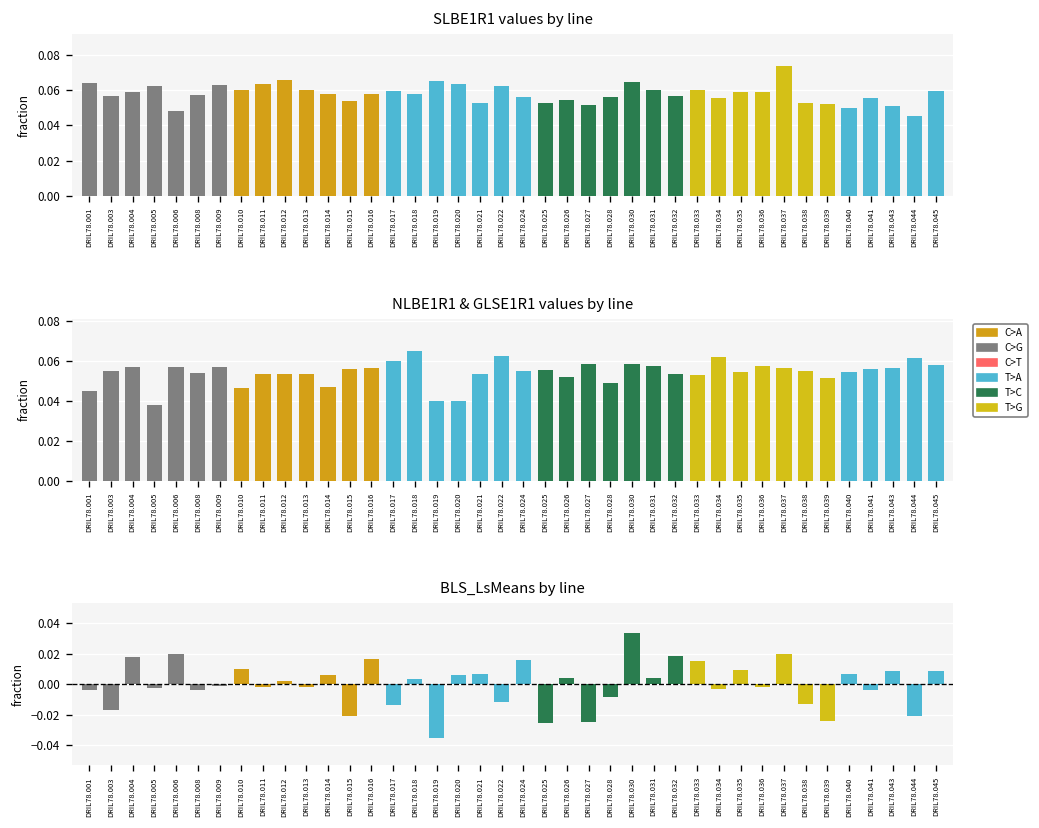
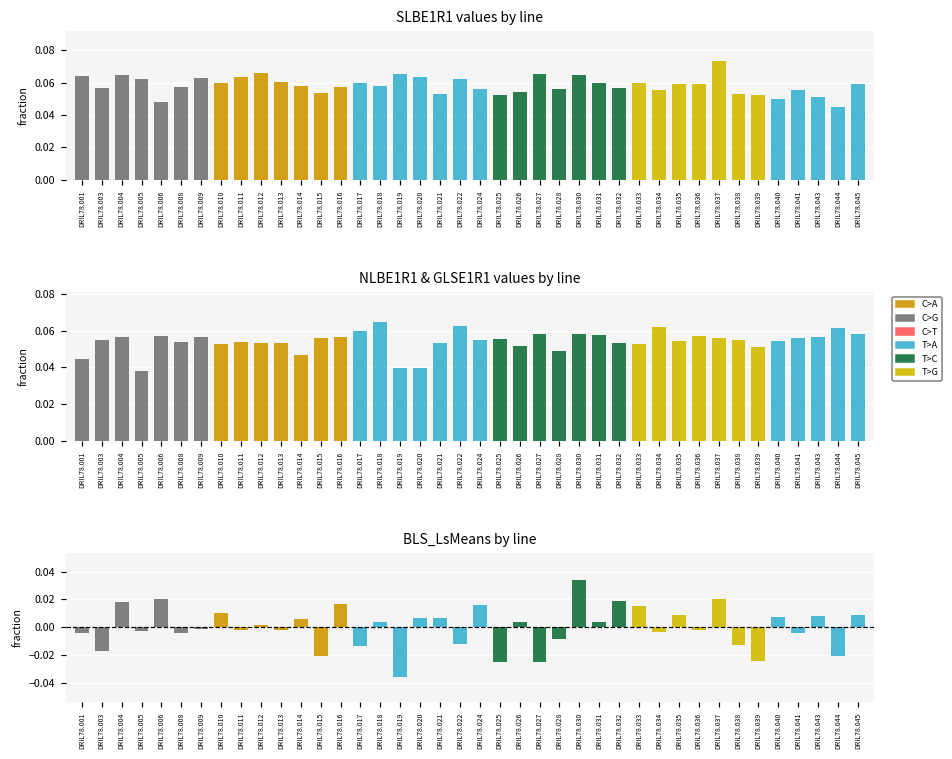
  {
    "SLBE1R1 values by line": {
      "DRIL78.001": 0.064,
      "DRIL78.003": 0.057,
-     "DRIL78.004": 0.059,
+     "DRIL78.004": 0.065,
      "DRIL78.005": 0.062,
      "DRIL78.006": 0.048,
      "DRIL78.008": 0.057,
      "DRIL78.009": 0.063,
      "DRIL78.010": 0.060,
      "DRIL78.011": 0.064,
      "DRIL78.012": 0.066,
      "DRIL78.013": 0.060,
      "DRIL78.014": 0.058,
      "DRIL78.015": 0.054,
      "DRIL78.016": 0.058,
      "DRIL78.017": 0.060,
      "DRIL78.018": 0.058,
      "DRIL78.019": 0.065,
      "DRIL78.020": 0.064,
      "DRIL78.021": 0.053,
      "DRIL78.022": 0.062,
      "DRIL78.024": 0.056,
      "DRIL78.025": 0.053,
      "DRIL78.026": 0.054,
-     "DRIL78.027": 0.052,
+     "DRIL78.027": 0.066,
      "DRIL78.028": 0.056,
      "DRIL78.030": 0.064,
      "DRIL78.031": 0.060,
      "DRIL78.032": 0.057,
      "DRIL78.033": 0.060,
      "DRIL78.034": 0.056,
      "DRIL78.035": 0.059,
      "DRIL78.036": 0.059,
      "DRIL78.037": 0.073,
      "DRIL78.038": 0.053,
      "DRIL78.039": 0.052,
      "DRIL78.040": 0.050,
      "DRIL78.041": 0.055,
      "DRIL78.043": 0.051,
      "DRIL78.044": 0.045,
      "DRIL78.045": 0.059
    },
    "NLBE1R1 & GLSE1R1 values by line": {
      "DRIL78.001": 0.045,
      "DRIL78.003": 0.055,
      "DRIL78.004": 0.057,
      "DRIL78.005": 0.038,
      "DRIL78.006": 0.057,
      "DRIL78.008": 0.054,
      "DRIL78.009": 0.057,
-     "DRIL78.010": 0.046,
+     "DRIL78.010": 0.053,
      "DRIL78.011": 0.054,
      "DRIL78.012": 0.053,
      "DRIL78.013": 0.053,
      "DRIL78.014": 0.047,
      "DRIL78.015": 0.056,
      "DRIL78.016": 0.057,
      "DRIL78.017": 0.060,
      "DRIL78.018": 0.065,
      "DRIL78.019": 0.040,
      "DRIL78.020": 0.040,
      "DRIL78.021": 0.053,
      "DRIL78.022": 0.063,
      "DRIL78.024": 0.055,
      "DRIL78.025": 0.055,
      "DRIL78.026": 0.052,
      "DRIL78.027": 0.058,
      "DRIL78.028": 0.049,
      "DRIL78.030": 0.058,
      "DRIL78.031": 0.057,
      "DRIL78.032": 0.053,
      "DRIL78.033": 0.053,
      "DRIL78.034": 0.062,
      "DRIL78.035": 0.054,
      "DRIL78.036": 0.057,
      "DRIL78.037": 0.056,
      "DRIL78.038": 0.055,
      "DRIL78.039": 0.051,
      "DRIL78.040": 0.054,
      "DRIL78.041": 0.056,
      "DRIL78.043": 0.056,
      "DRIL78.044": 0.061,
      "DRIL78.045": 0.058
    },
    "BLS_LsMeans by line": {
      "DRIL78.001": -0.004,
      "DRIL78.003": -0.017,
      "DRIL78.004": 0.018,
      "DRIL78.005": -0.003,
      "DRIL78.006": 0.020,
      "DRIL78.008": -0.004,
      "DRIL78.010": 0.010,
      "DRIL78.014": 0.006,
      "DRIL78.015": -0.021,
      "DRIL78.016": 0.016,
      "DRIL78.017": -0.013,
      "DRIL78.018": 0.004,
      "DRIL78.019": -0.035,
      "DRIL78.020": 0.006,
      "DRIL78.021": 0.007,
      "DRIL78.022": -0.012,
      "DRIL78.024": 0.016,
      "DRIL78.025": -0.025,
      "DRIL78.026": 0.004,
      "DRIL78.027": -0.025,
      "DRIL78.028": -0.008,
      "DRIL78.030": 0.034,
      "DRIL78.031": 0.004,
      "DRIL78.032": 0.019,
      "DRIL78.033": 0.016,
      "DRIL78.034": -0.003,
      "DRIL78.035": 0.009,
      "DRIL78.037": 0.020,
      "DRIL78.038": -0.013,
      "DRIL78.039": -0.024,
      "DRIL78.040": 0.007,
      "DRIL78.041": -0.004,
      "DRIL78.043": 0.008,
      "DRIL78.044": -0.021,
      "DRIL78.045": 0.009
    }
  }
